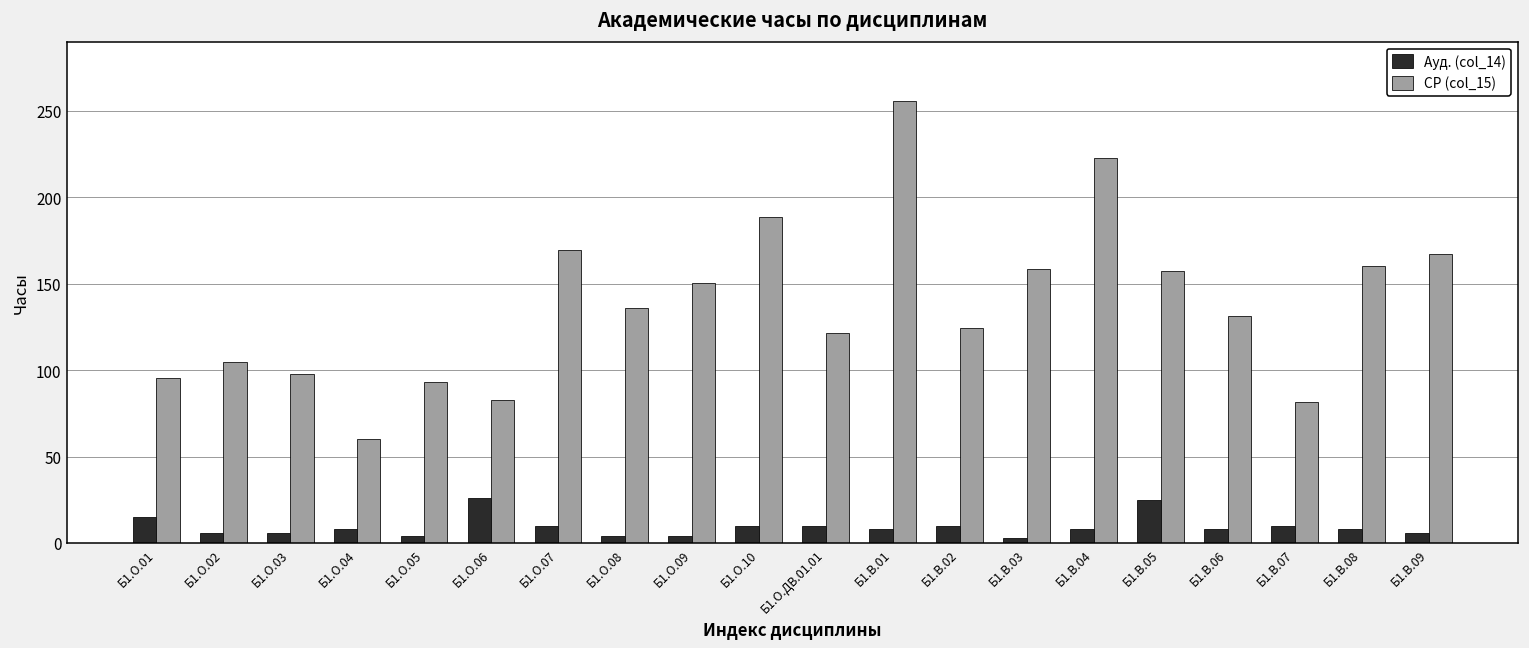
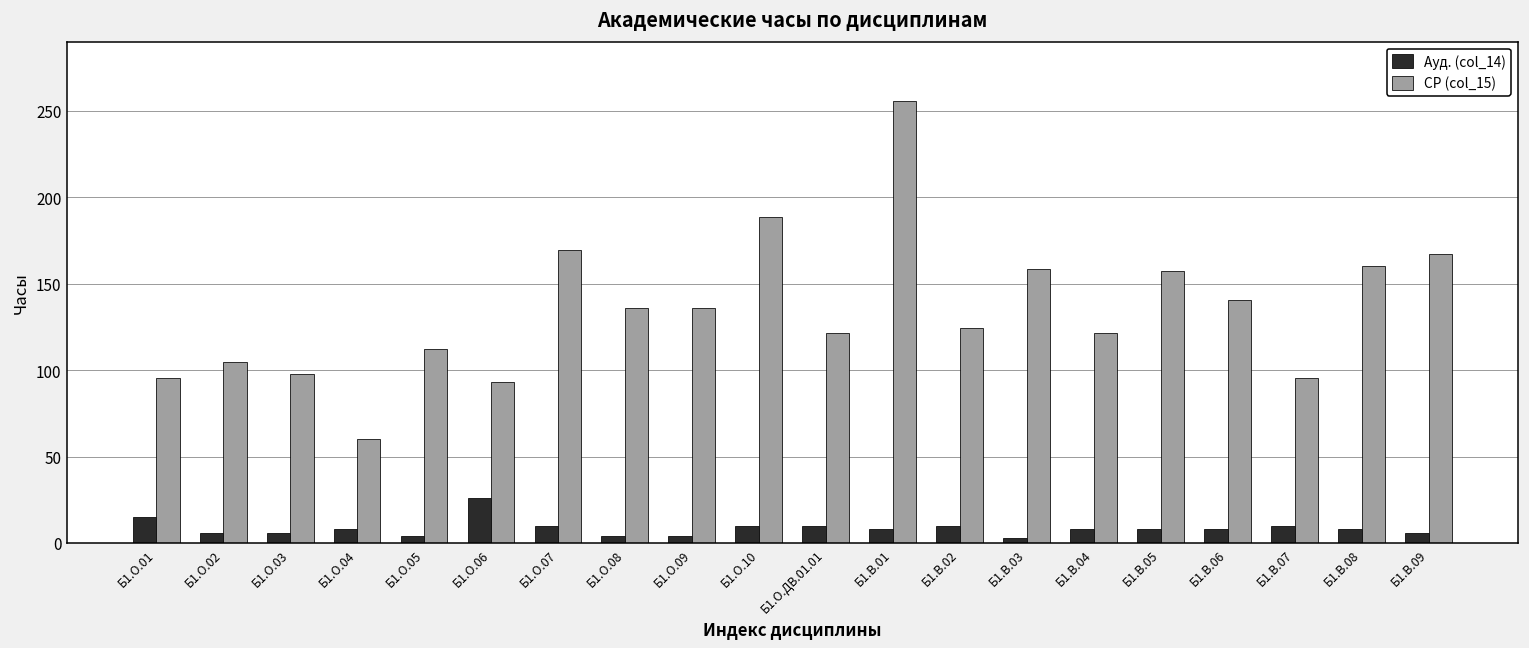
  {
    "Ауд. (col_14)": {
      "Б1.О.01": 15,
      "Б1.О.02": 6,
      "Б1.О.03": 6,
      "Б1.О.04": 8,
      "Б1.О.05": 4,
      "Б1.О.06": 26,
      "Б1.О.07": 10,
      "Б1.О.08": 4,
      "Б1.О.09": 4,
      "Б1.О.10": 10,
      "Б1.О.ДВ.01.01": 10,
      "Б1.В.01": 8,
      "Б1.В.02": 10,
      "Б1.В.03": 3,
      "Б1.В.04": 8,
-     "Б1.В.05": 25,
+     "Б1.В.05": 8,
      "Б1.В.06": 8,
      "Б1.В.07": 10,
      "Б1.В.08": 8,
      "Б1.В.09": 6
    },
    "СР (col_15)": {
      "Б1.О.01": 95,
      "Б1.О.02": 105,
      "Б1.О.03": 98,
      "Б1.О.04": 60,
-     "Б1.О.05": 93,
-     "Б1.О.06": 83,
+     "Б1.О.05": 112,
+     "Б1.О.06": 93,
      "Б1.О.07": 169,
      "Б1.О.08": 136,
-     "Б1.О.09": 151,
+     "Б1.О.09": 136,
      "Б1.О.10": 189,
      "Б1.О.ДВ.01.01": 121,
      "Б1.В.01": 256,
      "Б1.В.02": 124,
      "Б1.В.03": 158,
-     "Б1.В.04": 223,
+     "Б1.В.04": 121,
      "Б1.В.05": 157,
-     "Б1.В.06": 131,
-     "Б1.В.07": 81,
+     "Б1.В.06": 141,
+     "Б1.В.07": 95,
      "Б1.В.08": 160,
      "Б1.В.09": 167
    }
  }
